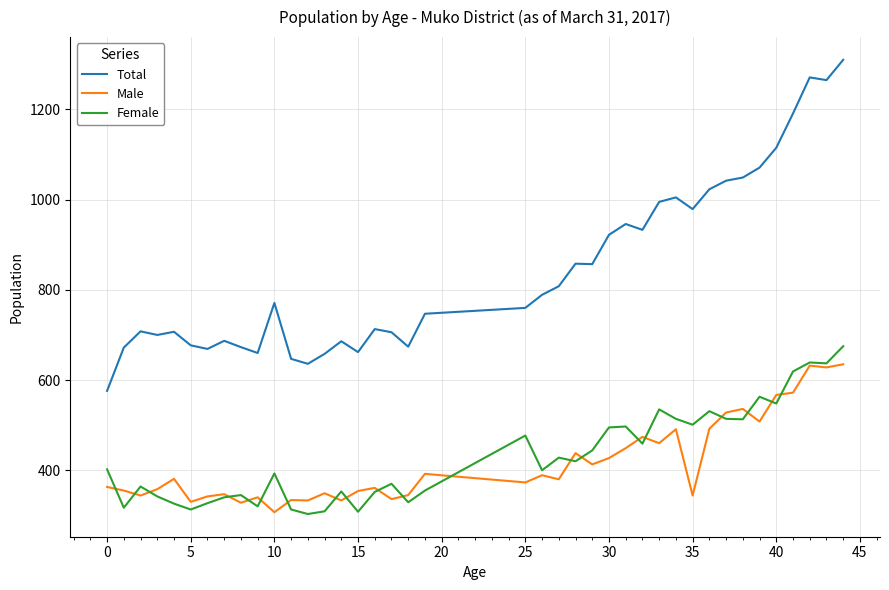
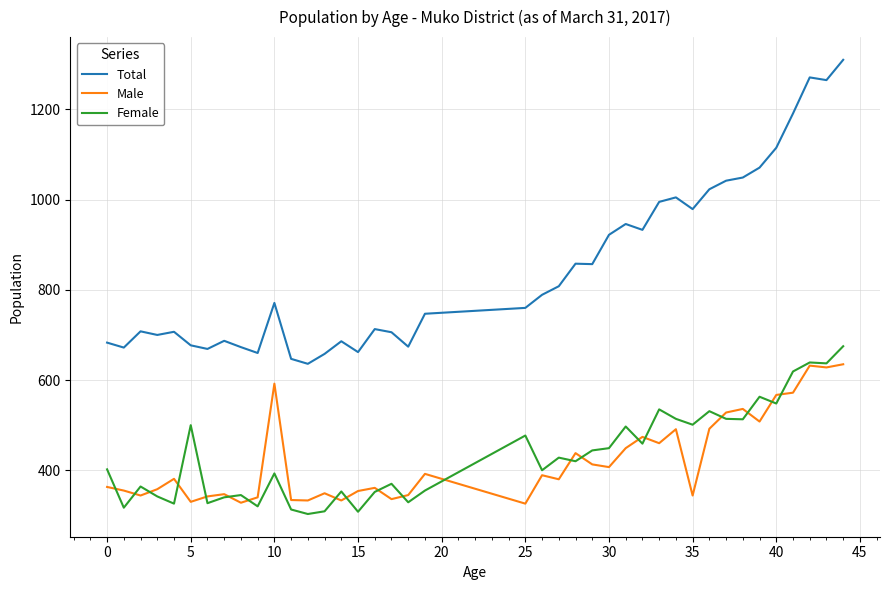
  {
    "Total": {
-     "0": 580,
+     "0": 680,
      "5": 680,
      "10": 770,
      "15": 660,
      "25": 760,
      "30": 920,
      "35": 980,
      "40": 1120
    },
    "Male": {
      "0": 360,
      "5": 330,
-     "10": 310,
+     "10": 590,
      "15": 350,
-     "25": 370,
-     "30": 430,
+     "25": 330,
+     "30": 410,
      "35": 340,
      "40": 570
    },
    "Female": {
      "0": 400,
-     "5": 310,
+     "5": 500,
      "10": 390,
      "15": 310,
      "25": 480,
-     "30": 500,
+     "30": 450,
      "35": 500,
      "40": 550
    }
  }
